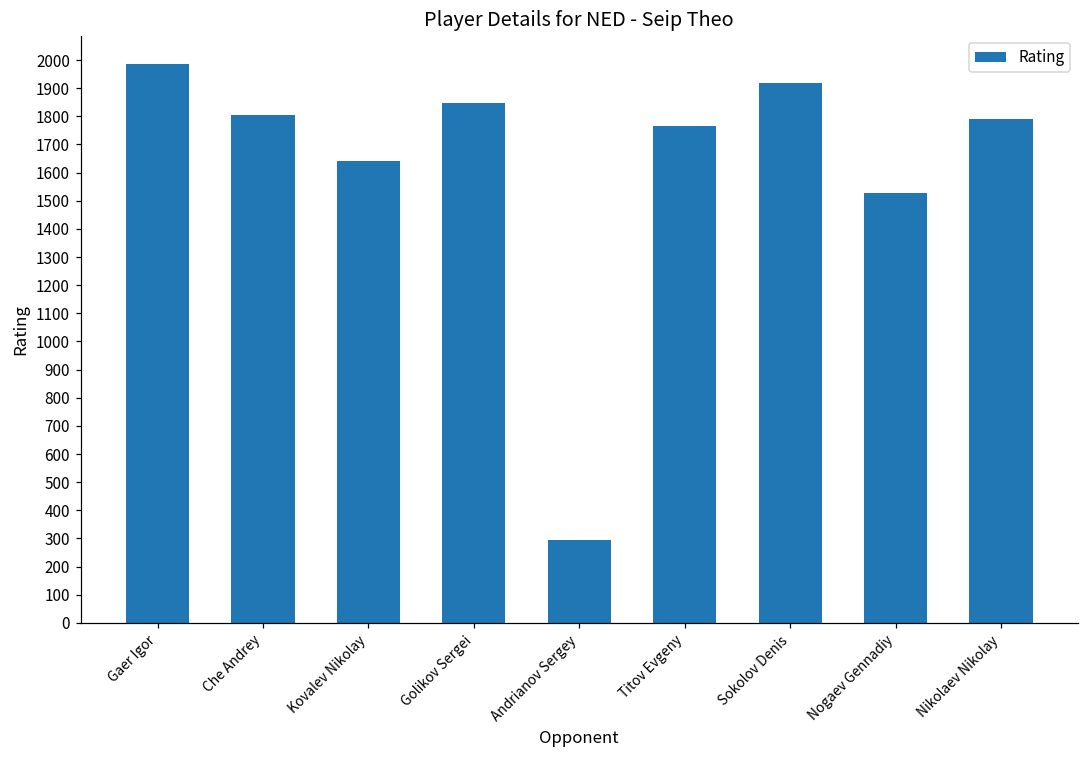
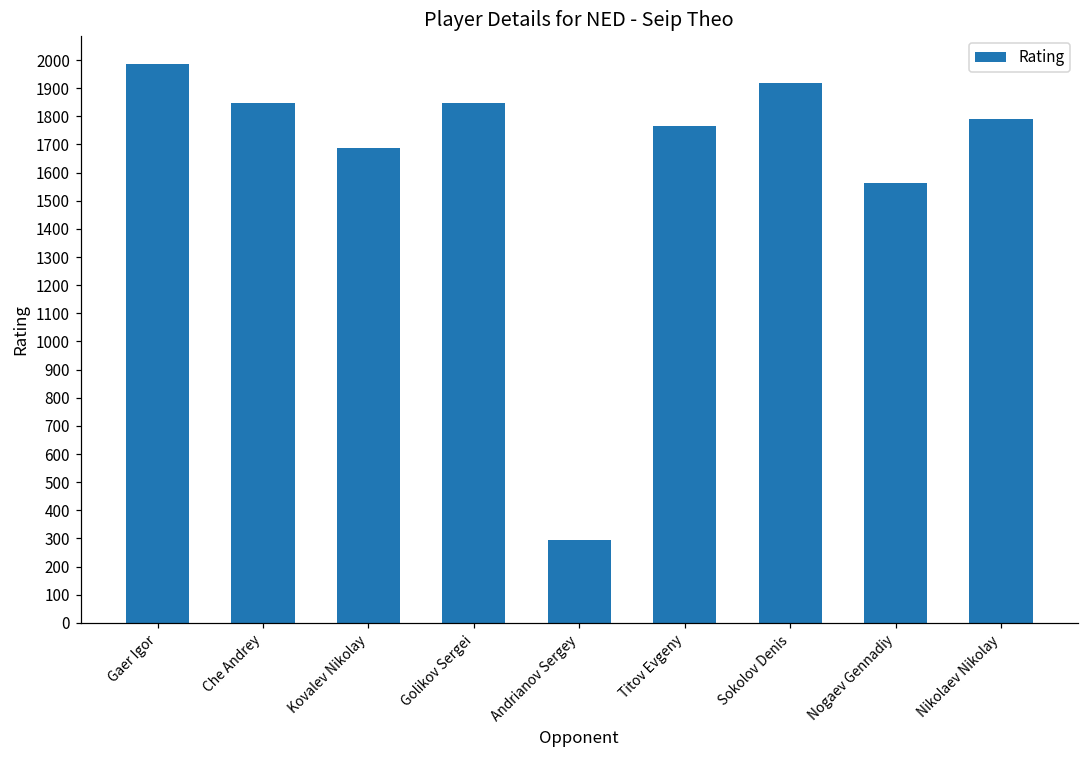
  {
    "Gaer Igor": 1990,
-   "Che Andrey": 1800,
-   "Kovalev Nikolay": 1640,
+   "Che Andrey": 1850,
+   "Kovalev Nikolay": 1690,
    "Golikov Sergei": 1850,
    "Andrianov Sergey": 290,
    "Titov Evgeny": 1760,
    "Sokolov Denis": 1920,
-   "Nogaev Gennadiy": 1530,
+   "Nogaev Gennadiy": 1560,
    "Nikolaev Nikolay": 1790
  }
